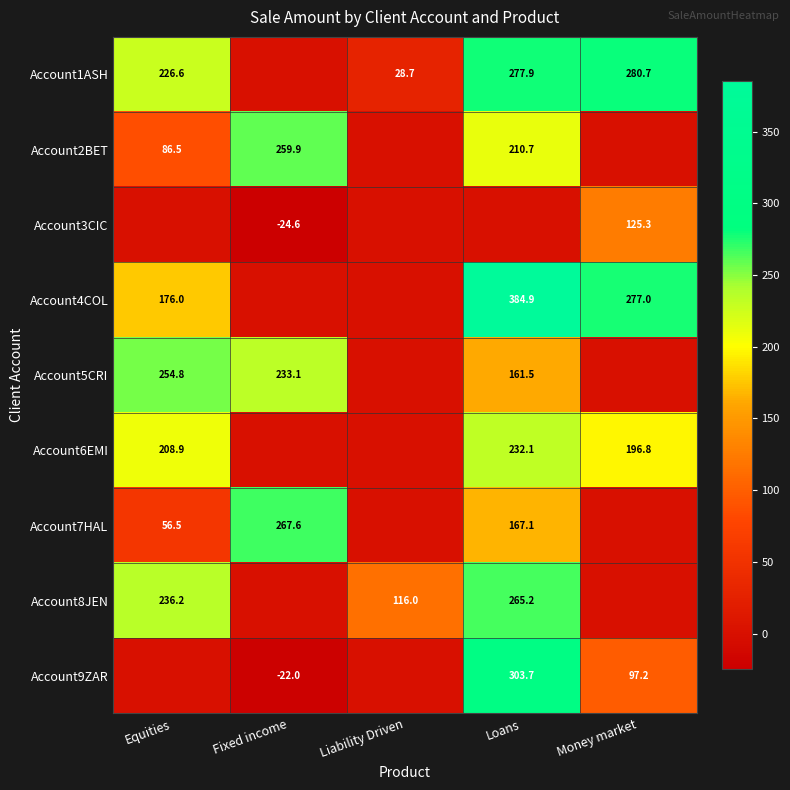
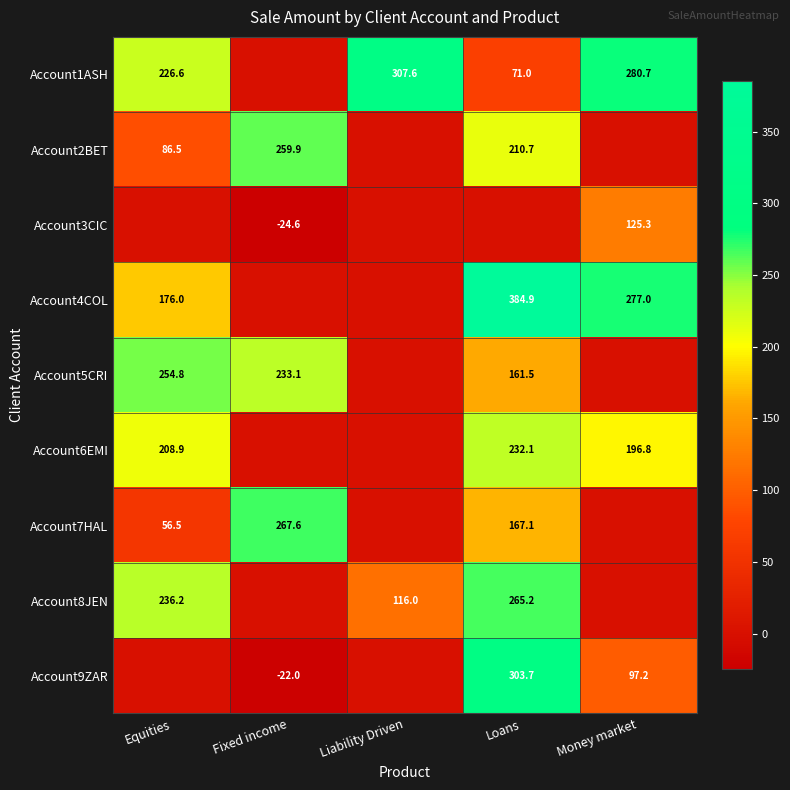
  {
    "Account1ASH": {
      "Equities": 226.6,
-     "Liability Driven": 28.7,
-     "Loans": 277.9,
+     "Liability Driven": 307.6,
+     "Loans": 71.0,
      "Money market": 280.7
    },
    "Account2BET": {
      "Equities": 86.5,
      "Fixed income": 259.9,
      "Loans": 210.7
    },
    "Account3CIC": {
      "Fixed income": -24.6,
      "Money market": 125.3
    },
    "Account4COL": {
      "Equities": 176.0,
      "Loans": 384.9,
      "Money market": 277.0
    },
    "Account5CRI": {
      "Equities": 254.8,
      "Fixed income": 233.1,
      "Loans": 161.5
    },
    "Account6EMI": {
      "Equities": 208.9,
      "Loans": 232.1,
      "Money market": 196.8
    },
    "Account7HAL": {
      "Equities": 56.5,
      "Fixed income": 267.6,
      "Loans": 167.1
    },
    "Account8JEN": {
      "Equities": 236.2,
      "Liability Driven": 116.0,
      "Loans": 265.2
    },
    "Account9ZAR": {
      "Fixed income": -22.0,
      "Loans": 303.7,
      "Money market": 97.2
    }
  }
